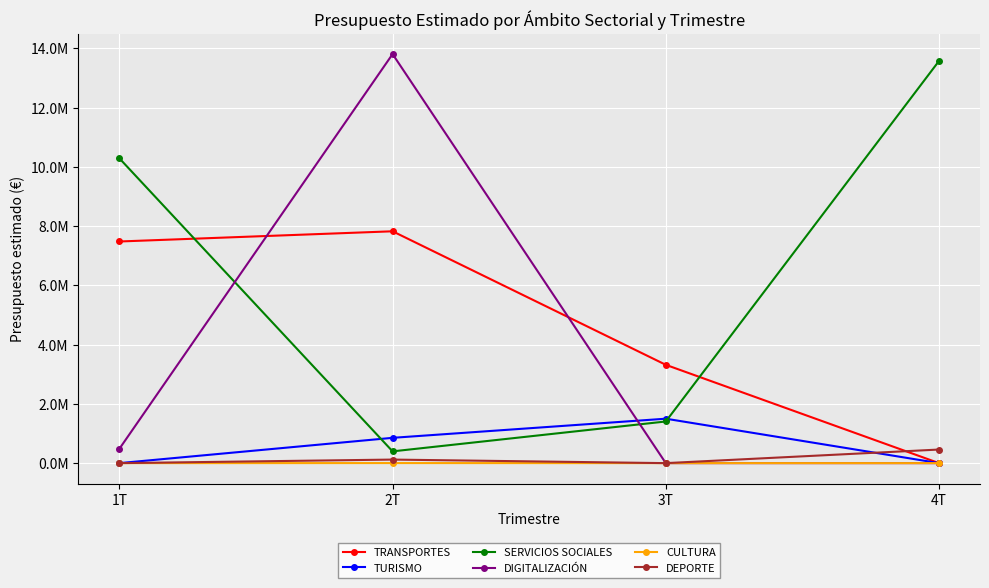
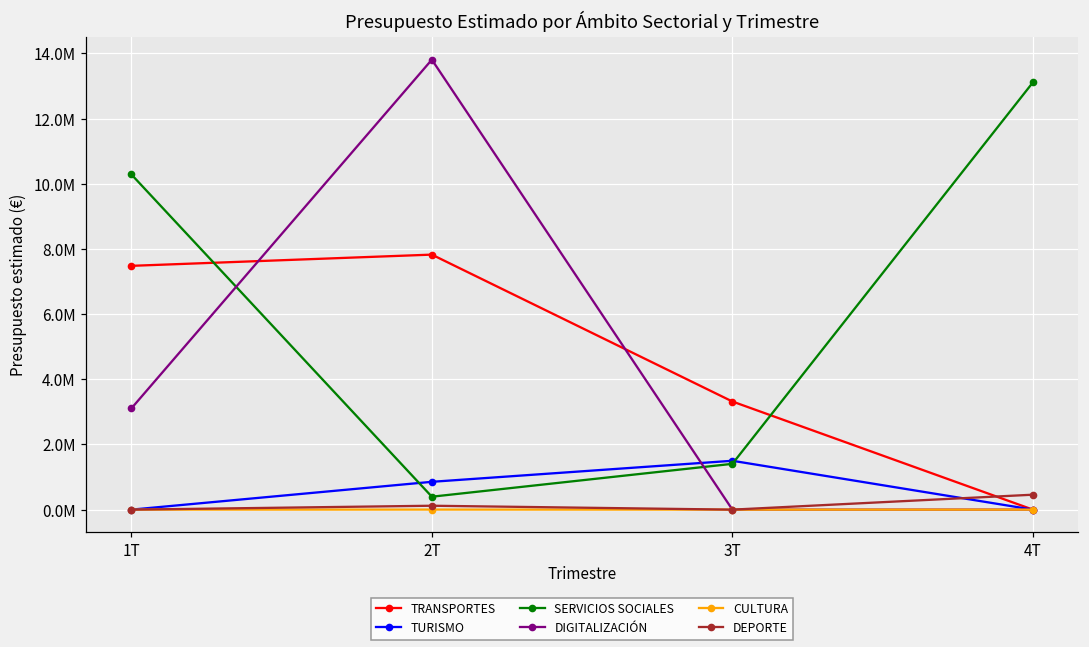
  {
    "TRANSPORTES": {
      "1T": 7500000,
      "2T": 7800000,
      "3T": 3300000
    },
    "TURISMO": {
      "2T": 900000,
      "3T": 1500000
    },
    "SERVICIOS SOCIALES": {
      "1T": 10300000,
      "2T": 400000,
      "3T": 1400000,
-     "4T": 13600000
+     "4T": 13100000
    },
    "DIGITALIZACIÓN": {
-     "1T": 500000,
+     "1T": 3100000,
      "2T": 13800000
    },
    "CULTURA": {
      "2T": 0
    },
    "DEPORTE": {
      "2T": 100000,
      "4T": 500000
    }
  }
